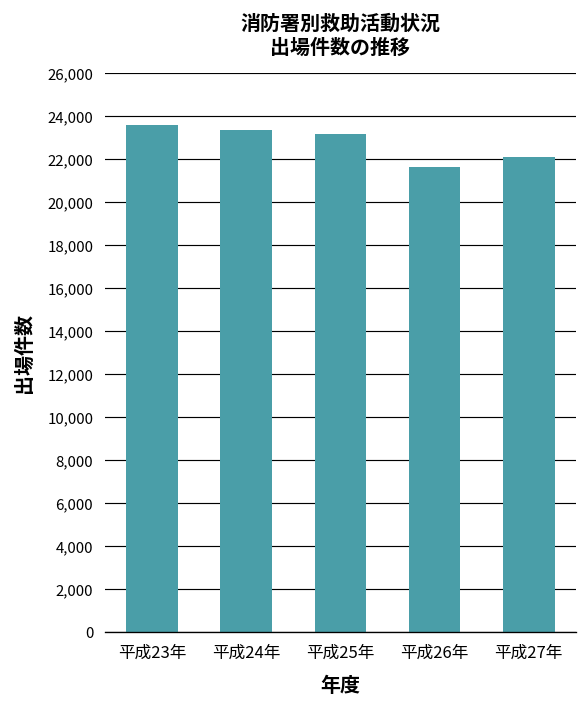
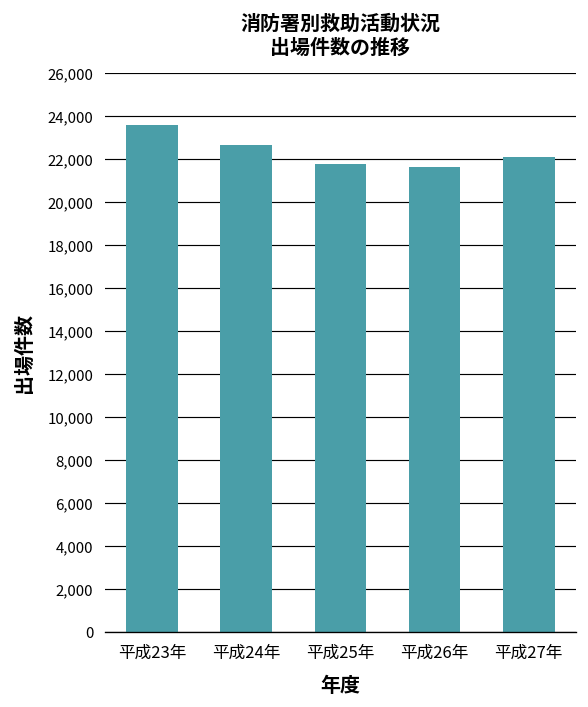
  {
    "平成23年": "23,600",
-   "平成24年": "23,300",
-   "平成25年": "23,200",
+   "平成24年": "22,600",
+   "平成25年": "21,800",
    "平成26年": "21,600",
    "平成27年": "22,100"
  }
